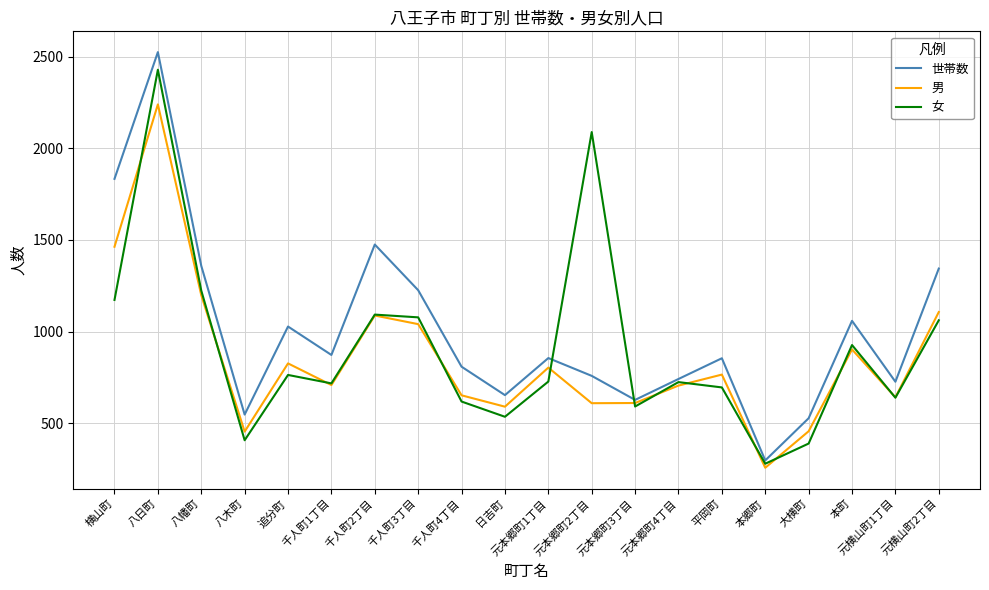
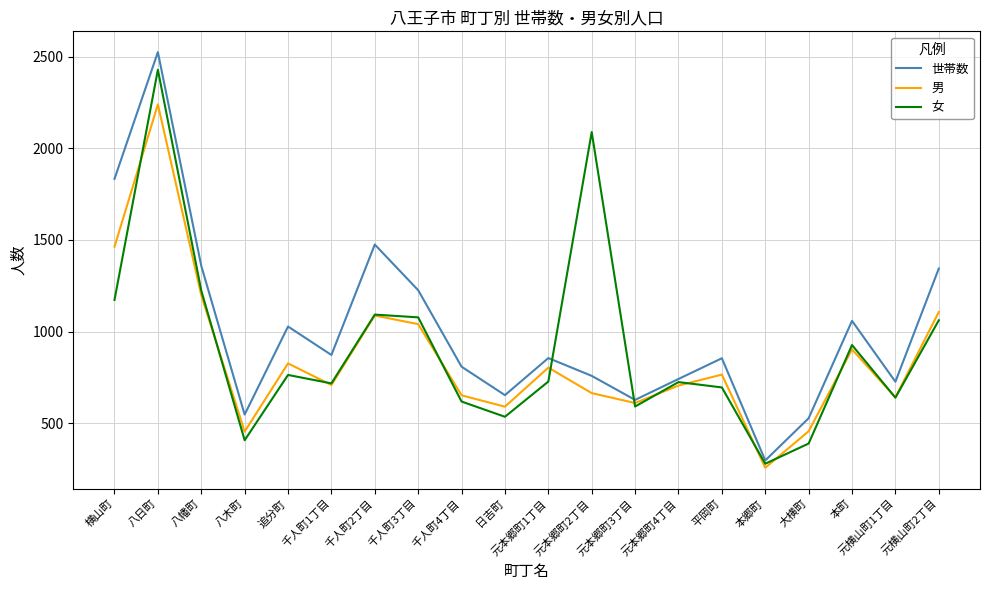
  {
    "世帯数": {
      "横山町": 1830,
      "八日町": 2520,
      "八幡町": 1360,
      "八木町": 550,
      "追分町": 1030,
      "千人町1丁目": 870,
      "千人町2丁目": 1480,
      "千人町3丁目": 1230,
      "千人町4丁目": 810,
      "日吉町": 650,
      "元本郷町1丁目": 860,
      "元本郷町2丁目": 760,
      "元本郷町3丁目": 630,
      "元本郷町4丁目": 740,
      "平岡町": 860,
      "本郷町": 300,
      "大横町": 530,
      "本町": 1060,
      "元横山町1丁目": 730,
      "元横山町2丁目": 1340
    },
    "男": {
      "横山町": 1460,
      "八日町": 2240,
      "八幡町": 1200,
      "八木町": 460,
      "追分町": 830,
      "千人町3丁目": 1040,
      "千人町4丁目": 650,
      "日吉町": 590,
      "元本郷町1丁目": 800,
-     "元本郷町2丁目": 610,
+     "元本郷町2丁目": 670,
      "元本郷町3丁目": 610,
      "元本郷町4丁目": 710,
      "平岡町": 770,
      "本郷町": 260,
      "大横町": 460,
      "本町": 900,
      "元横山町2丁目": 1110
    },
    "女": {
      "横山町": 1170,
      "八日町": 2430,
      "八幡町": 1220,
      "八木町": 410,
      "追分町": 760,
      "千人町3丁目": 1080,
      "千人町4丁目": 620,
      "日吉町": 540,
      "元本郷町1丁目": 730,
      "元本郷町2丁目": 2090,
      "元本郷町3丁目": 590,
      "元本郷町4丁目": 730,
      "平岡町": 700,
      "本郷町": 280,
      "大横町": 390,
      "本町": 930,
      "元横山町2丁目": 1060
    }
  }
